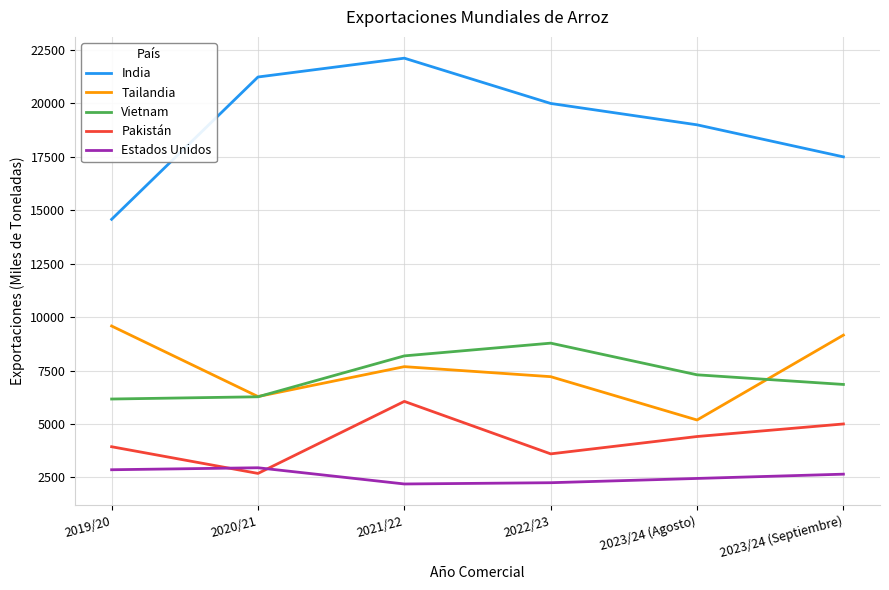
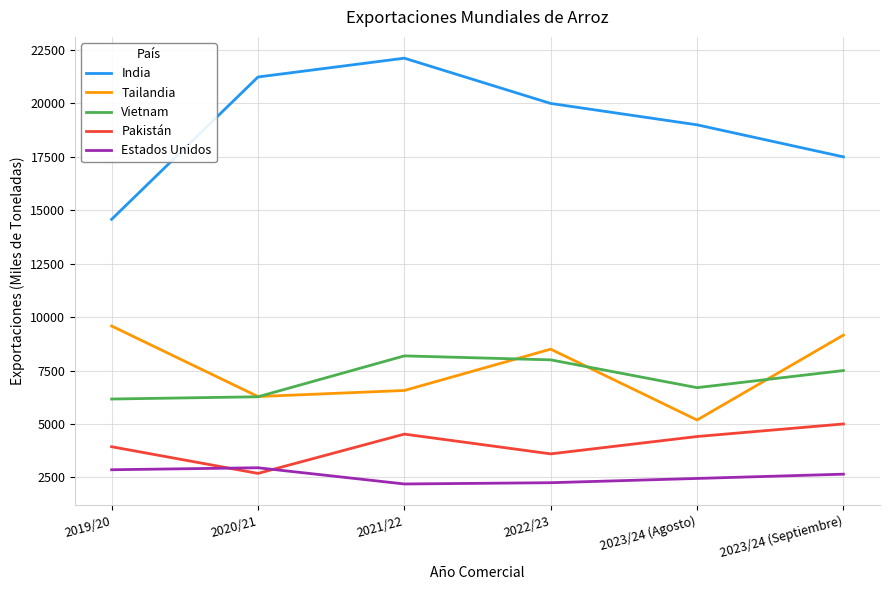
  {
    "India": {
      "2019/20": 14600,
      "2020/21": 21200,
      "2021/22": 22100,
      "2022/23": 20000,
      "2023/24 (Agosto)": 19000,
      "2023/24 (Septiembre)": 17500
    },
    "Tailandia": {
      "2019/20": 9600,
-     "2021/22": 7700,
-     "2022/23": 7200,
+     "2021/22": 6600,
+     "2022/23": 8500,
      "2023/24 (Agosto)": 5200,
      "2023/24 (Septiembre)": 9200
    },
    "Vietnam": {
      "2019/20": 6200,
      "2021/22": 8200,
-     "2022/23": 8800,
-     "2023/24 (Agosto)": 7300,
-     "2023/24 (Septiembre)": 6800
+     "2022/23": 8000,
+     "2023/24 (Agosto)": 6700,
+     "2023/24 (Septiembre)": 7500
    },
    "Pakistán": {
      "2019/20": 3900,
      "2020/21": 2700,
-     "2021/22": 6100,
+     "2021/22": 4500,
      "2022/23": 3600,
      "2023/24 (Agosto)": 4400,
      "2023/24 (Septiembre)": 5000
    },
    "Estados Unidos": {
      "2019/20": 2900,
      "2020/21": 3000,
      "2021/22": 2200,
      "2022/23": 2300,
      "2023/24 (Agosto)": 2500,
      "2023/24 (Septiembre)": 2700
    }
  }
